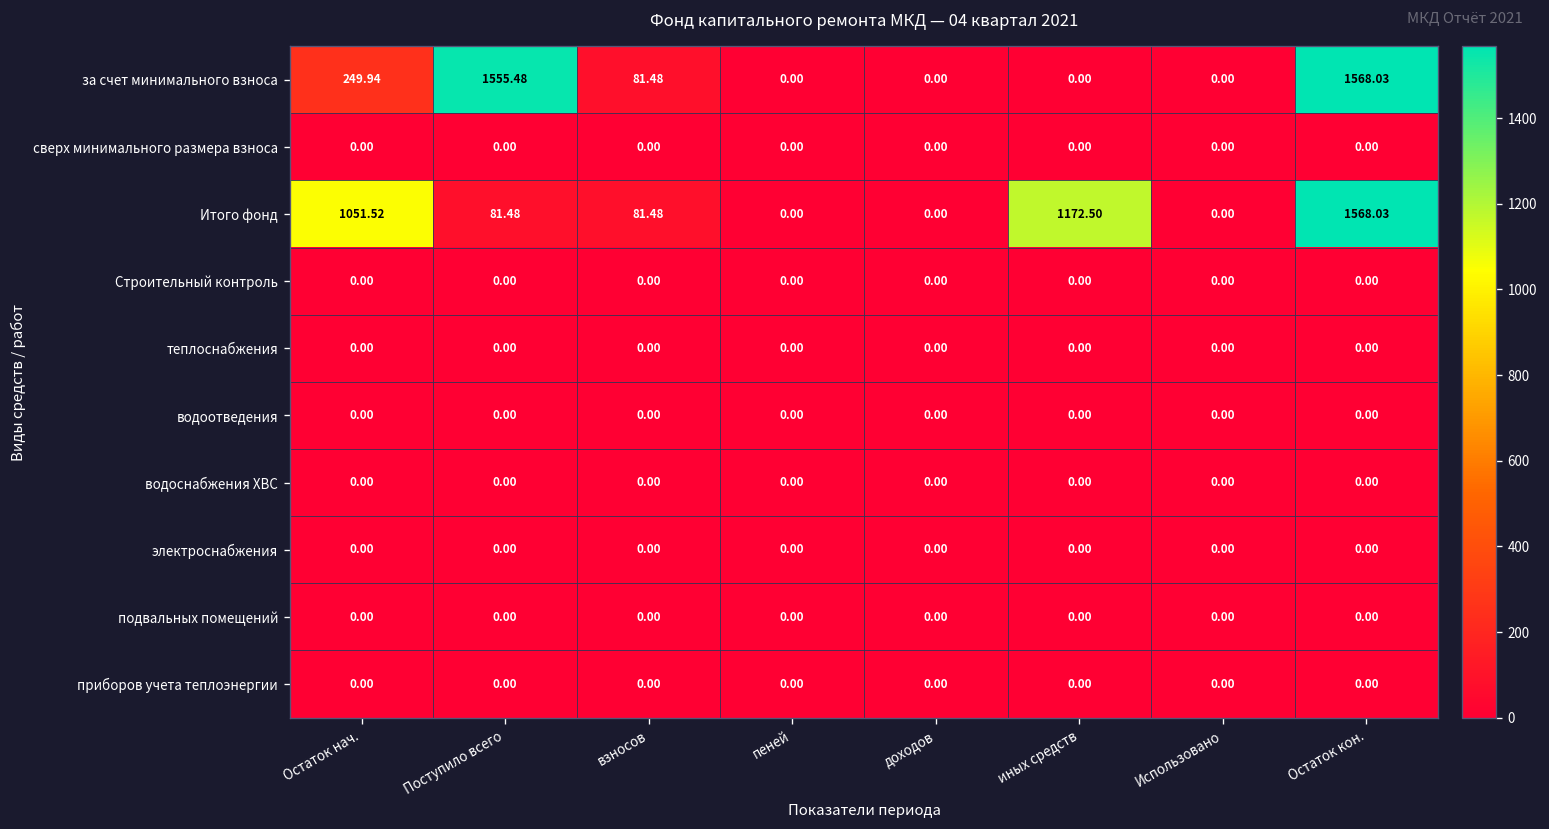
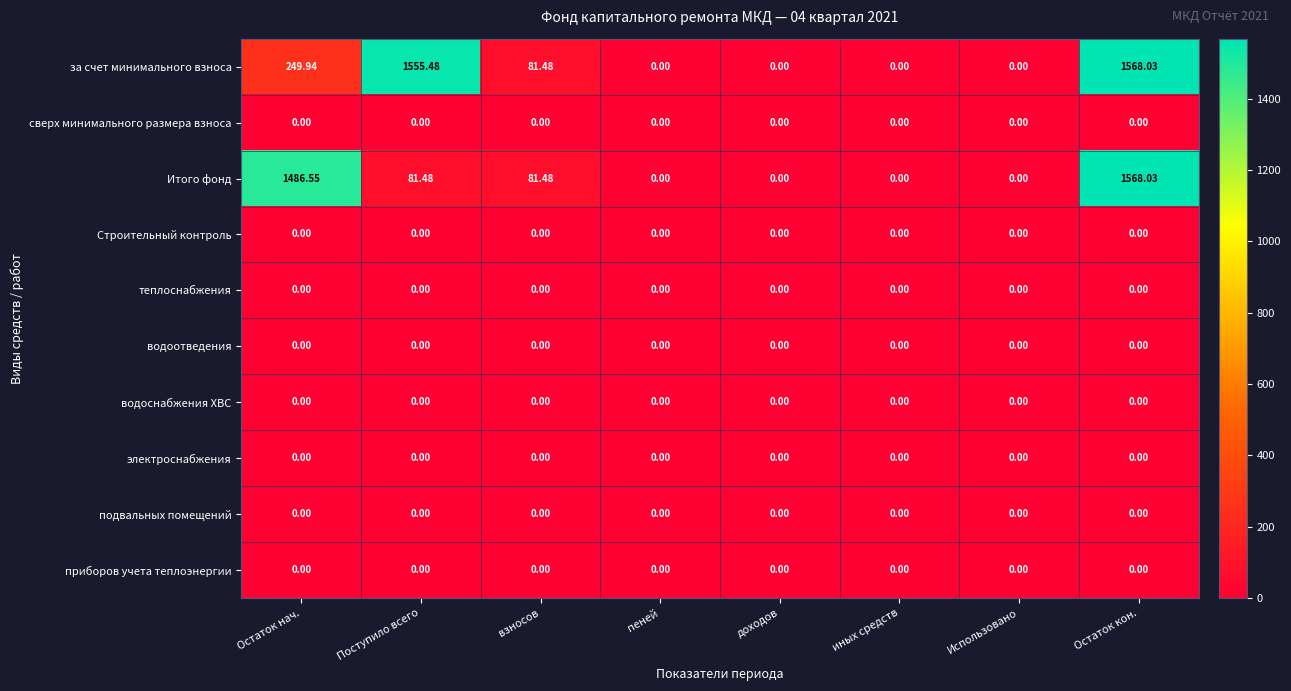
  {
    "за счет минимального взноса": {
      "Остаток нач.": 249.94,
      "Поступило всего": 1555.48,
      "взносов": 81.48,
      "пеней": 0.00,
      "доходов": 0.00,
      "иных средств": 0.00,
      "Использовано": 0.00,
      "Остаток кон.": 1568.03
    },
    "сверх минимального размера взноса": {
      "Остаток нач.": 0.00,
      "Поступило всего": 0.00,
      "взносов": 0.00,
      "пеней": 0.00,
      "доходов": 0.00,
      "иных средств": 0.00,
      "Использовано": 0.00,
      "Остаток кон.": 0.00
    },
    "Итого фонд": {
-     "Остаток нач.": 1051.52,
+     "Остаток нач.": 1486.55,
      "Поступило всего": 81.48,
      "взносов": 81.48,
      "пеней": 0.00,
      "доходов": 0.00,
-     "иных средств": 1172.50,
+     "иных средств": 0.00,
      "Использовано": 0.00,
      "Остаток кон.": 1568.03
    },
    "Строительный контроль": {
      "Остаток нач.": 0.00,
      "Поступило всего": 0.00,
      "взносов": 0.00,
      "пеней": 0.00,
      "доходов": 0.00,
      "иных средств": 0.00,
      "Использовано": 0.00,
      "Остаток кон.": 0.00
    },
    "теплоснабжения": {
      "Остаток нач.": 0.00,
      "Поступило всего": 0.00,
      "взносов": 0.00,
      "пеней": 0.00,
      "доходов": 0.00,
      "иных средств": 0.00,
      "Использовано": 0.00,
      "Остаток кон.": 0.00
    },
    "водоотведения": {
      "Остаток нач.": 0.00,
      "Поступило всего": 0.00,
      "взносов": 0.00,
      "пеней": 0.00,
      "доходов": 0.00,
      "иных средств": 0.00,
      "Использовано": 0.00,
      "Остаток кон.": 0.00
    },
    "водоснабжения ХВС": {
      "Остаток нач.": 0.00,
      "Поступило всего": 0.00,
      "взносов": 0.00,
      "пеней": 0.00,
      "доходов": 0.00,
      "иных средств": 0.00,
      "Использовано": 0.00,
      "Остаток кон.": 0.00
    },
    "электроснабжения": {
      "Остаток нач.": 0.00,
      "Поступило всего": 0.00,
      "взносов": 0.00,
      "пеней": 0.00,
      "доходов": 0.00,
      "иных средств": 0.00,
      "Использовано": 0.00,
      "Остаток кон.": 0.00
    },
    "подвальных помещений": {
      "Остаток нач.": 0.00,
      "Поступило всего": 0.00,
      "взносов": 0.00,
      "пеней": 0.00,
      "доходов": 0.00,
      "иных средств": 0.00,
      "Использовано": 0.00,
      "Остаток кон.": 0.00
    },
    "приборов учета теплоэнергии": {
      "Остаток нач.": 0.00,
      "Поступило всего": 0.00,
      "взносов": 0.00,
      "пеней": 0.00,
      "доходов": 0.00,
      "иных средств": 0.00,
      "Использовано": 0.00,
      "Остаток кон.": 0.00
    }
  }
